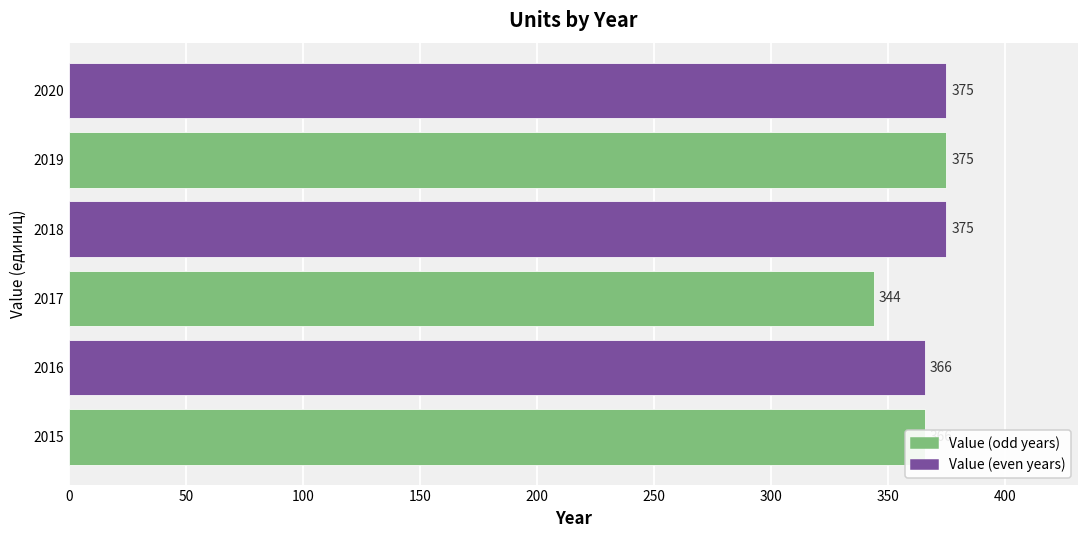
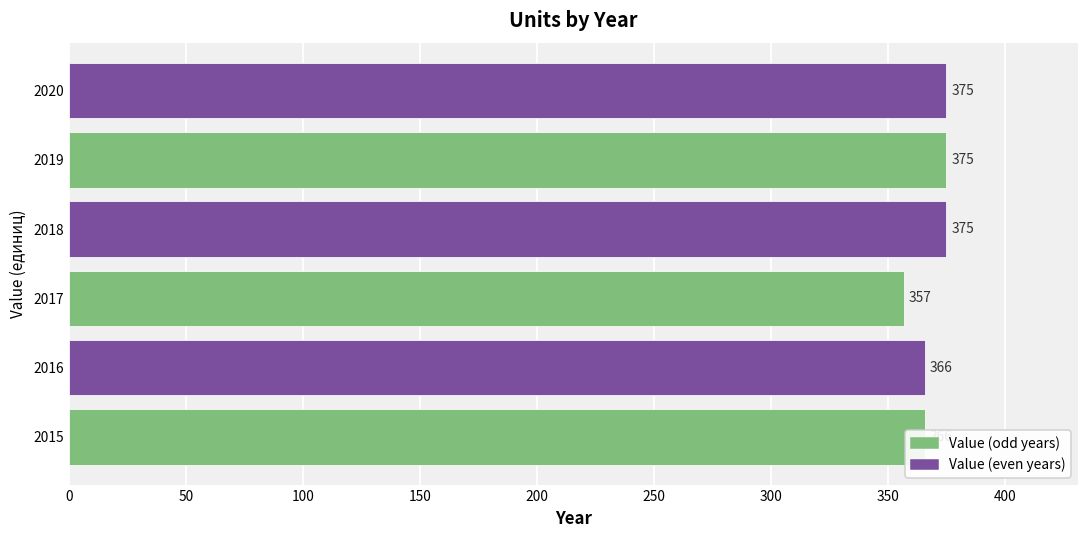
  {
    "2020": 375,
    "2019": 375,
    "2018": 375,
-   "2017": 344,
+   "2017": 357,
    "2016": 366
  }
